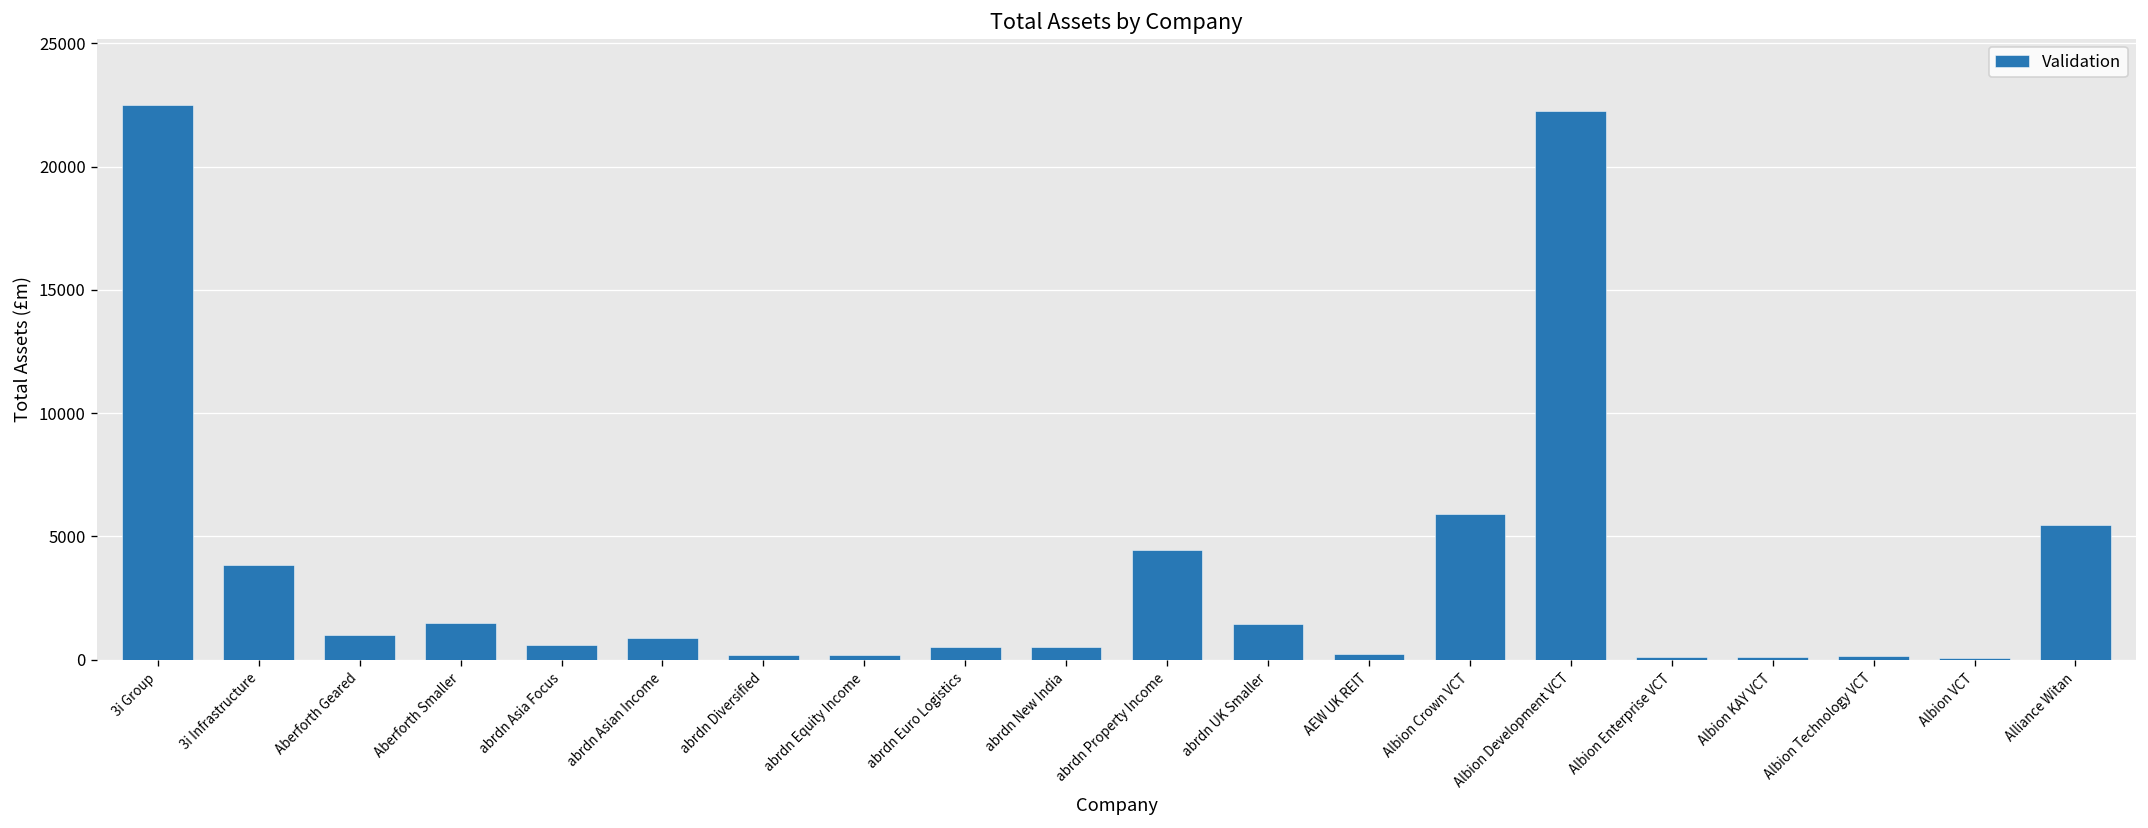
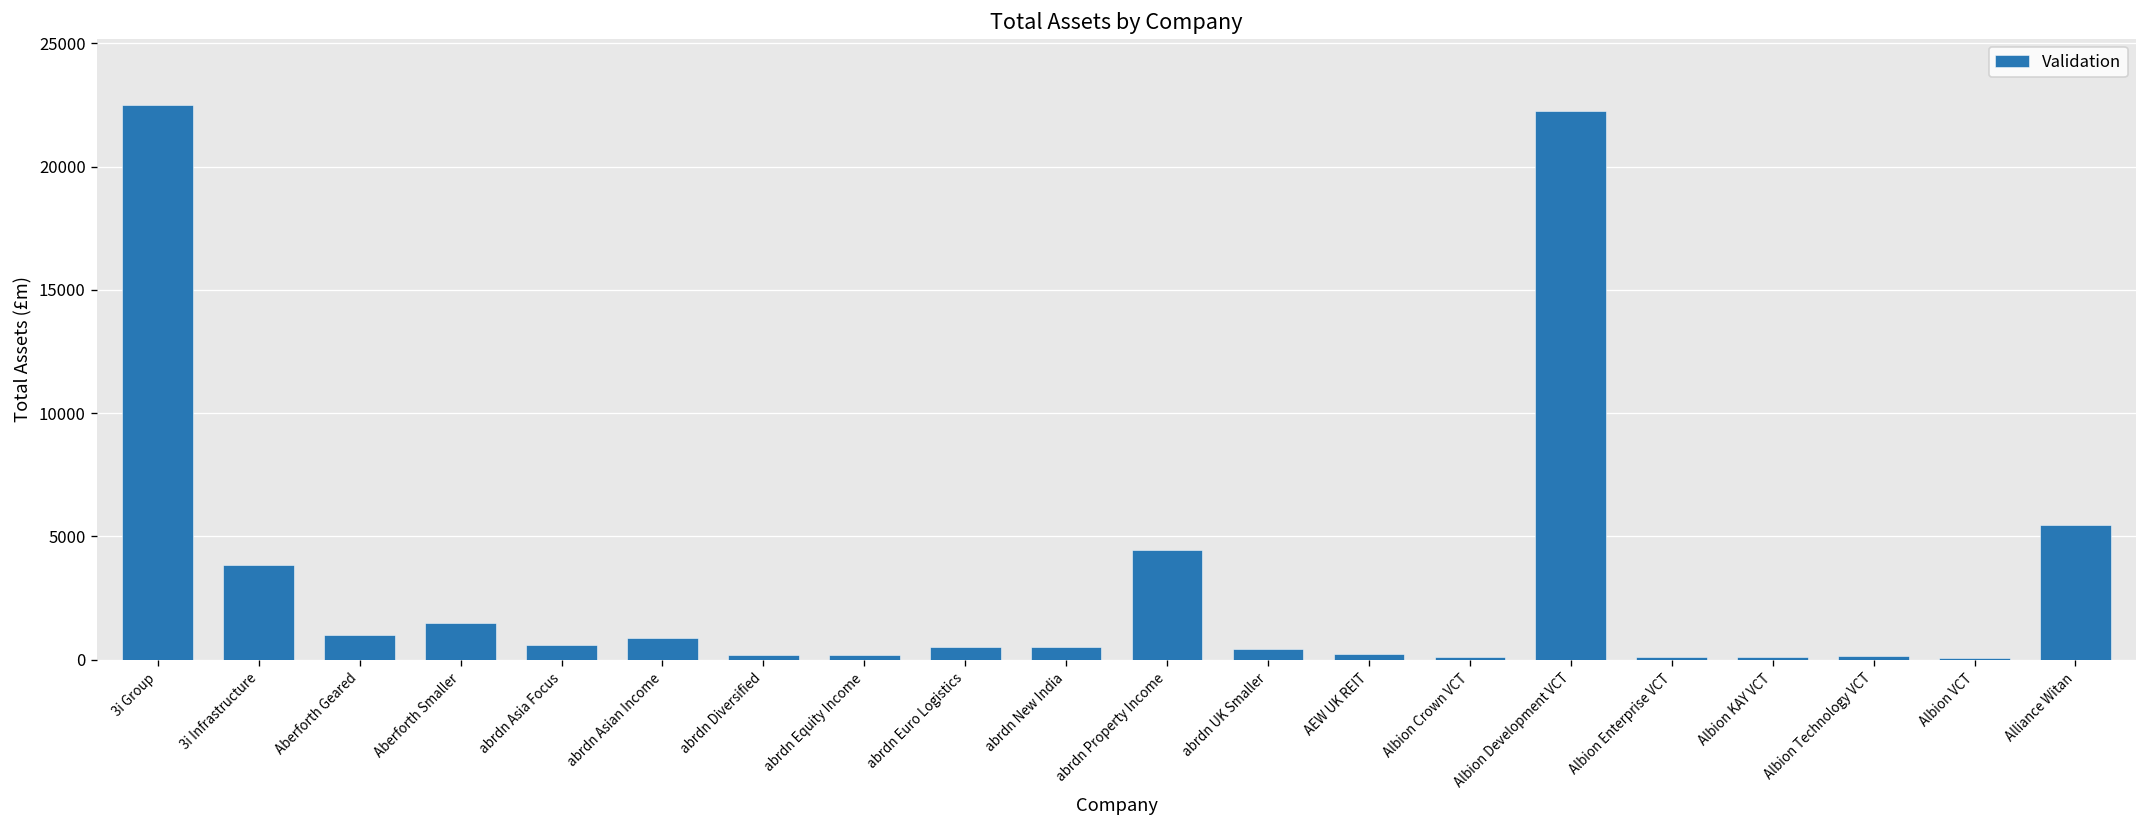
  {
    "3i Group": 22500,
    "3i Infrastructure": 3900,
    "Aberforth Geared": 1000,
    "Aberforth Smaller": 1500,
    "abrdn Asia Focus": 600,
    "abrdn Asian Income": 900,
    "abrdn Diversified": 200,
    "abrdn Equity Income": 200,
    "abrdn Euro Logistics": 500,
    "abrdn New India": 500,
    "abrdn Property Income": 4400,
-   "abrdn UK Smaller": 1400,
+   "abrdn UK Smaller": 400,
    "AEW UK REIT": 200,
-   "Albion Crown VCT": 5900,
+   "Albion Crown VCT": 100,
    "Albion Development VCT": 22200,
    "Albion Enterprise VCT": 100,
    "Albion Technology VCT": 100,
    "Alliance Witan": 5500
  }
